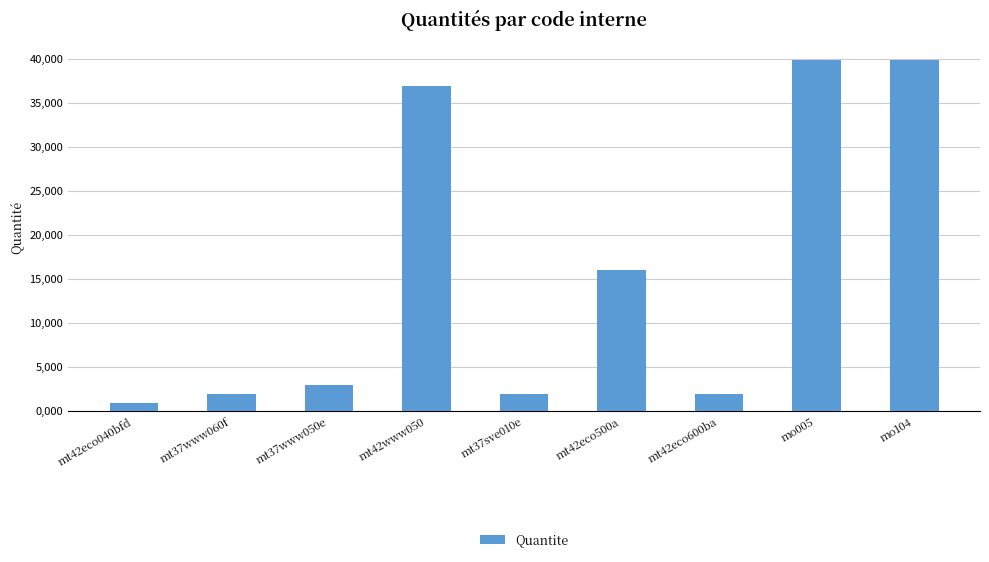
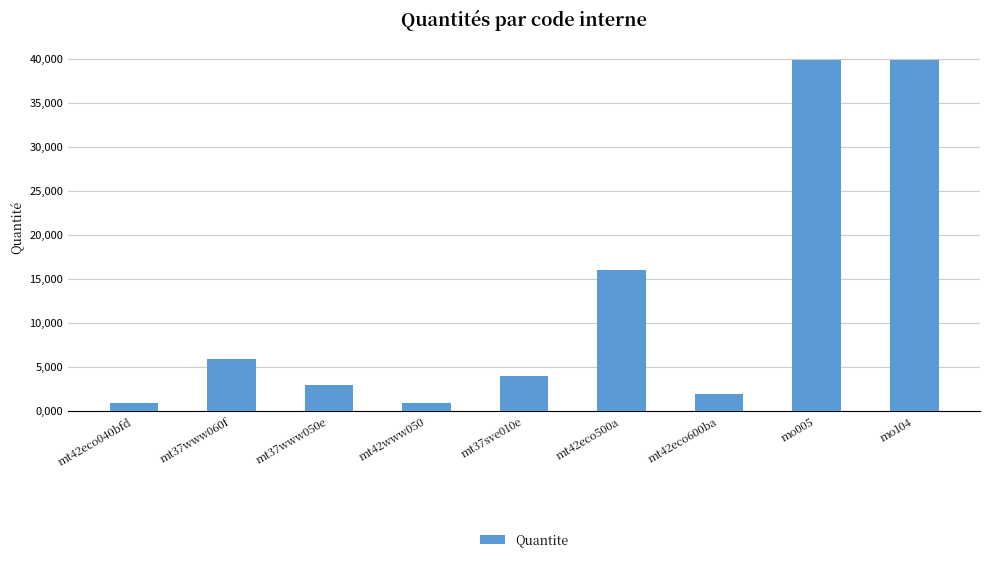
  {
    "mt42eco040bfd": "1,000",
-   "mt37www060f": "2,000",
+   "mt37www060f": "6,000",
    "mt37www050e": "3,000",
-   "mt42www050": "37,000",
-   "mt37sve010e": "2,000",
+   "mt42www050": "1,000",
+   "mt37sve010e": "4,000",
    "mt42eco500a": "16,000",
    "mt42eco600ba": "2,000",
    "mo005": "40,000",
    "mo104": "40,000"
  }
